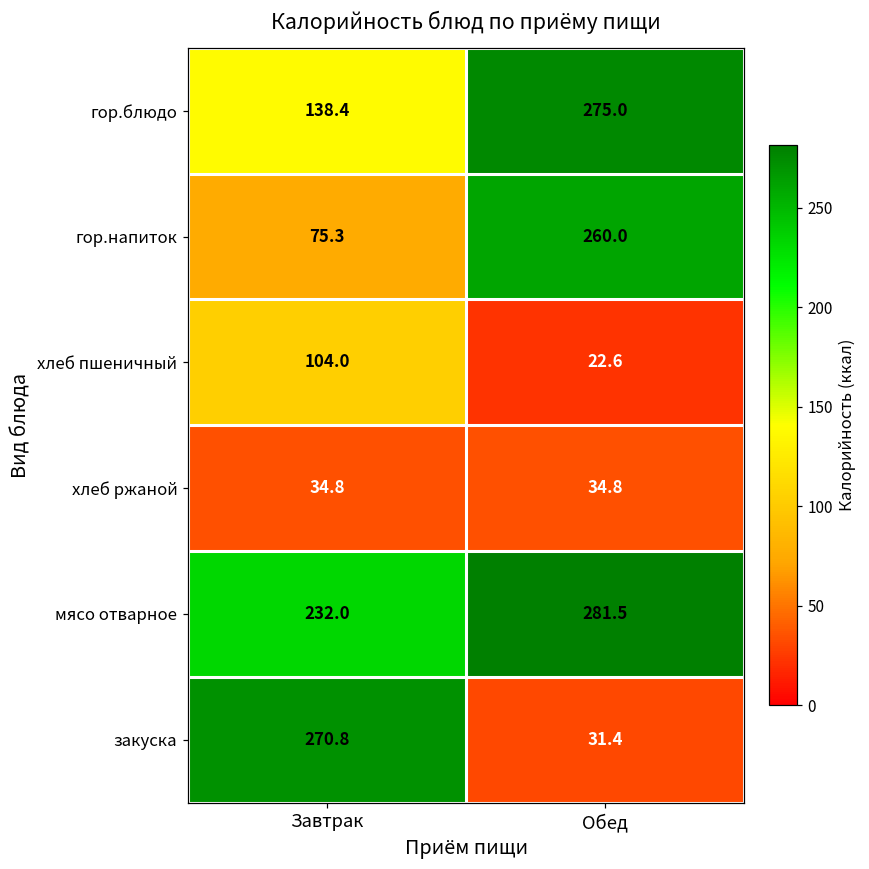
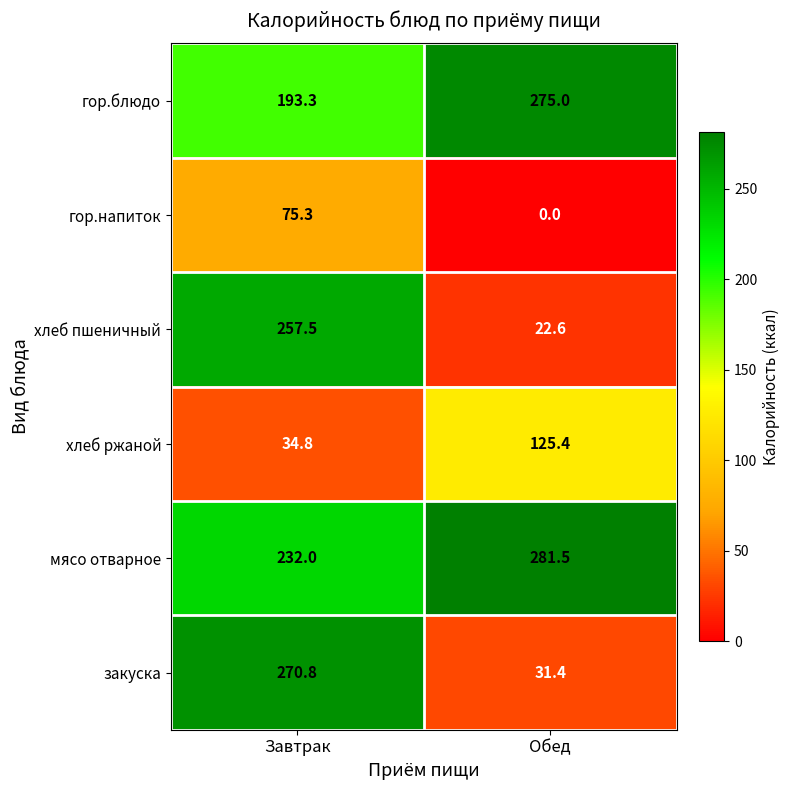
  {
    "гор.блюдо": {
-     "Завтрак": 138.4,
+     "Завтрак": 193.3,
      "Обед": 275.0
    },
    "гор.напиток": {
      "Завтрак": 75.3,
-     "Обед": 260.0
+     "Обед": 0.0
    },
    "хлеб пшеничный": {
-     "Завтрак": 104.0,
+     "Завтрак": 257.5,
      "Обед": 22.6
    },
    "хлеб ржаной": {
      "Завтрак": 34.8,
-     "Обед": 34.8
+     "Обед": 125.4
    },
    "мясо отварное": {
      "Завтрак": 232.0,
      "Обед": 281.5
    },
    "закуска": {
      "Завтрак": 270.8,
      "Обед": 31.4
    }
  }
